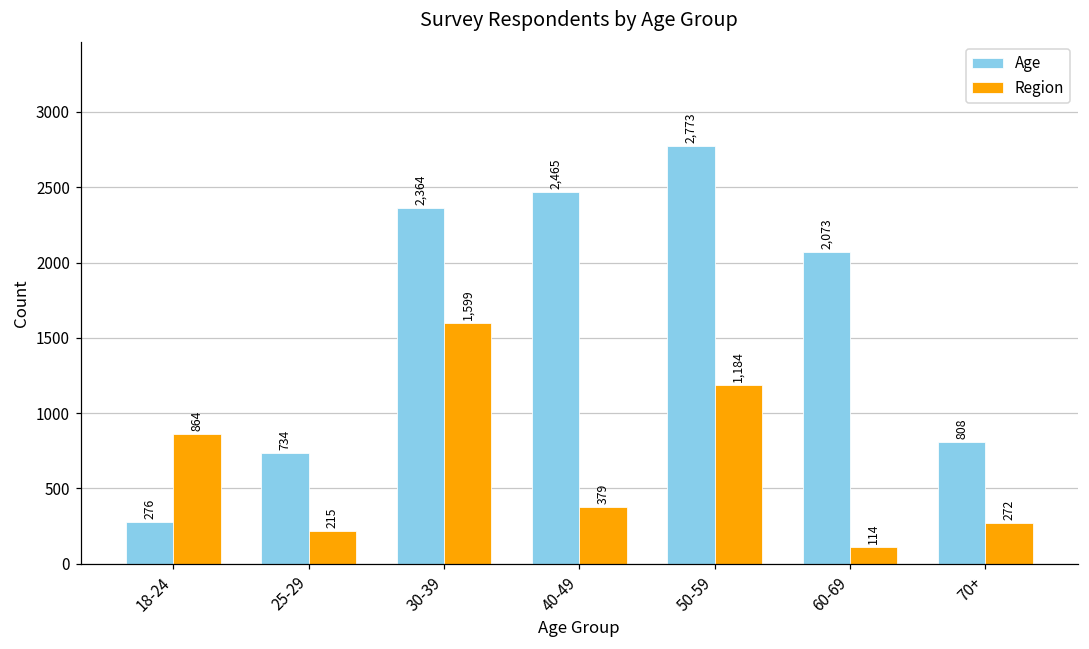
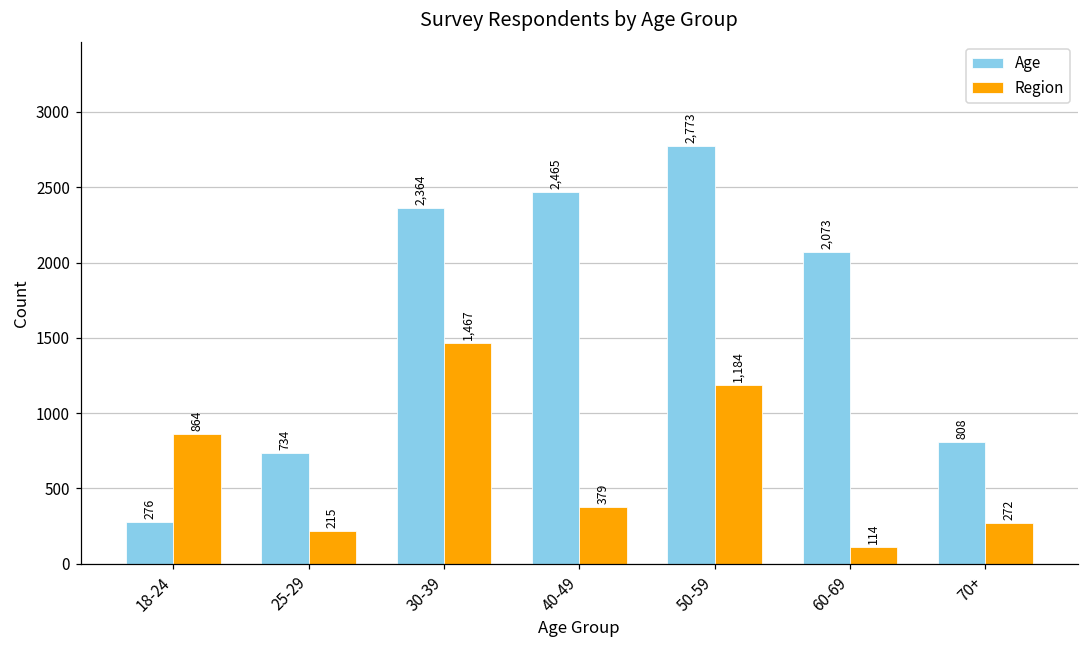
  {
    "Age": {
      "18-24": "276",
      "25-29": "734",
      "30-39": "2,364",
      "40-49": "2,465",
      "50-59": "2,773",
      "60-69": "2,073",
      "70+": "808"
    },
    "Region": {
      "18-24": "864",
      "25-29": "215",
-     "30-39": "1,599",
+     "30-39": "1,467",
      "40-49": "379",
      "50-59": "1,184",
      "60-69": "114",
      "70+": "272"
    }
  }
